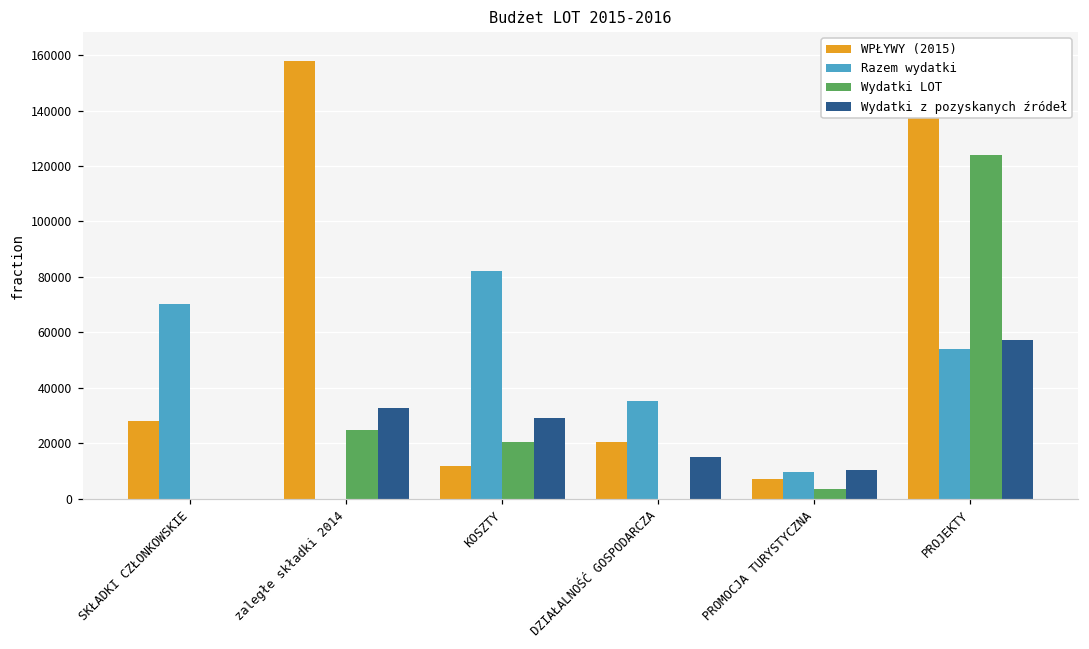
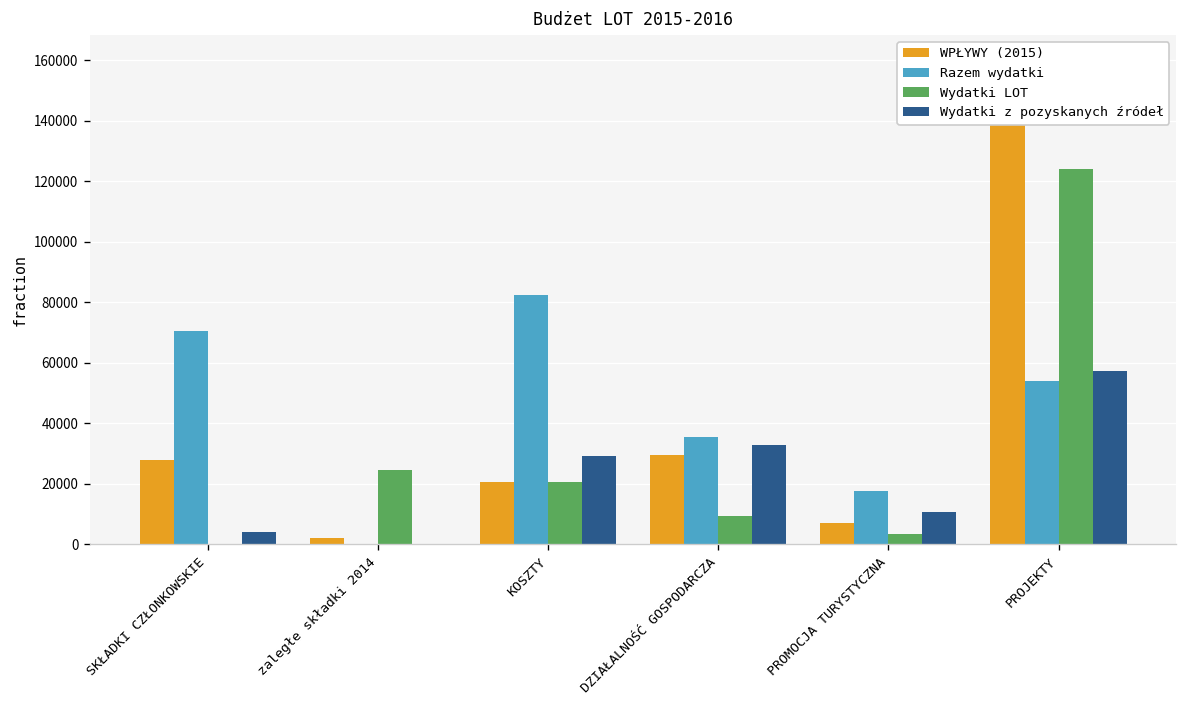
  {
    "WPŁYWY (2015)": {
      "SKŁADKI CZŁONKOWSKIE": 28000,
-     "zaległe składki 2014": 158000,
-     "KOSZTY": 12000,
-     "DZIAŁALNOŚĆ GOSPODARCZA": 21000,
+     "zaległe składki 2014": 2000,
+     "KOSZTY": 21000,
+     "DZIAŁALNOŚĆ GOSPODARCZA": 29000,
      "PROMOCJA TURYSTYCZNA": 7000
    },
    "Razem wydatki": {
      "SKŁADKI CZŁONKOWSKIE": 70000,
      "zaległe składki 2014": 0,
      "KOSZTY": 82000,
      "DZIAŁALNOŚĆ GOSPODARCZA": 35000,
-     "PROMOCJA TURYSTYCZNA": 10000,
+     "PROMOCJA TURYSTYCZNA": 18000,
      "PROJEKTY": 54000
    },
    "Wydatki LOT": {
      "SKŁADKI CZŁONKOWSKIE": 0,
      "zaległe składki 2014": 25000,
      "KOSZTY": 21000,
-     "DZIAŁALNOŚĆ GOSPODARCZA": 0,
+     "DZIAŁALNOŚĆ GOSPODARCZA": 9000,
      "PROMOCJA TURYSTYCZNA": 3000,
      "PROJEKTY": 124000
    },
    "Wydatki z pozyskanych źródeł": {
-     "SKŁADKI CZŁONKOWSKIE": 0,
-     "zaległe składki 2014": 33000,
+     "SKŁADKI CZŁONKOWSKIE": 4000,
+     "zaległe składki 2014": 0,
      "KOSZTY": 29000,
-     "DZIAŁALNOŚĆ GOSPODARCZA": 15000,
+     "DZIAŁALNOŚĆ GOSPODARCZA": 33000,
      "PROMOCJA TURYSTYCZNA": 11000,
      "PROJEKTY": 57000
    }
  }
